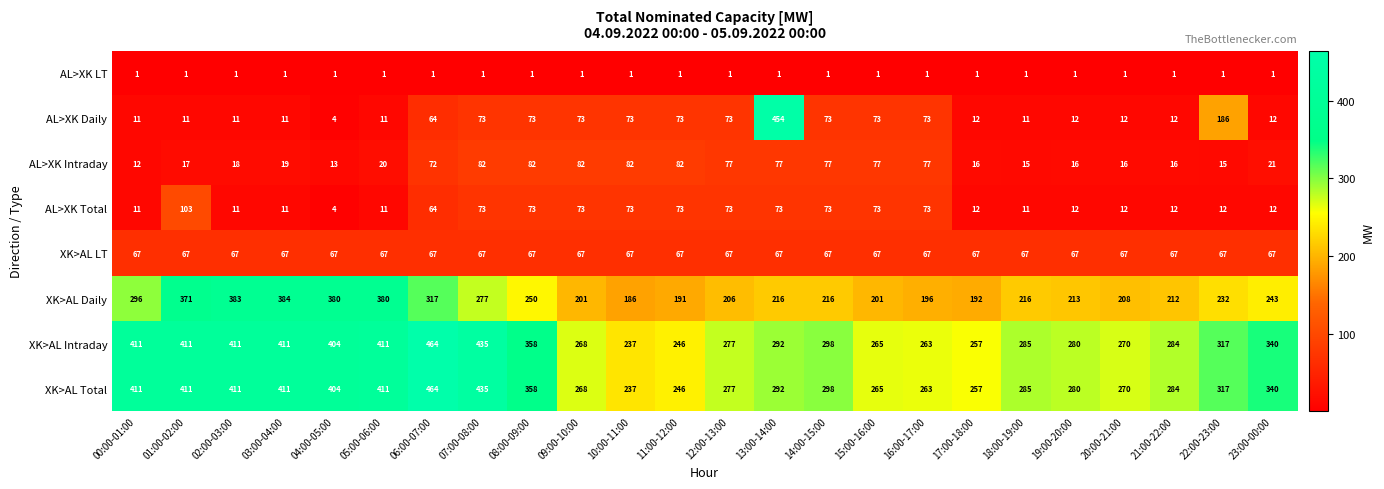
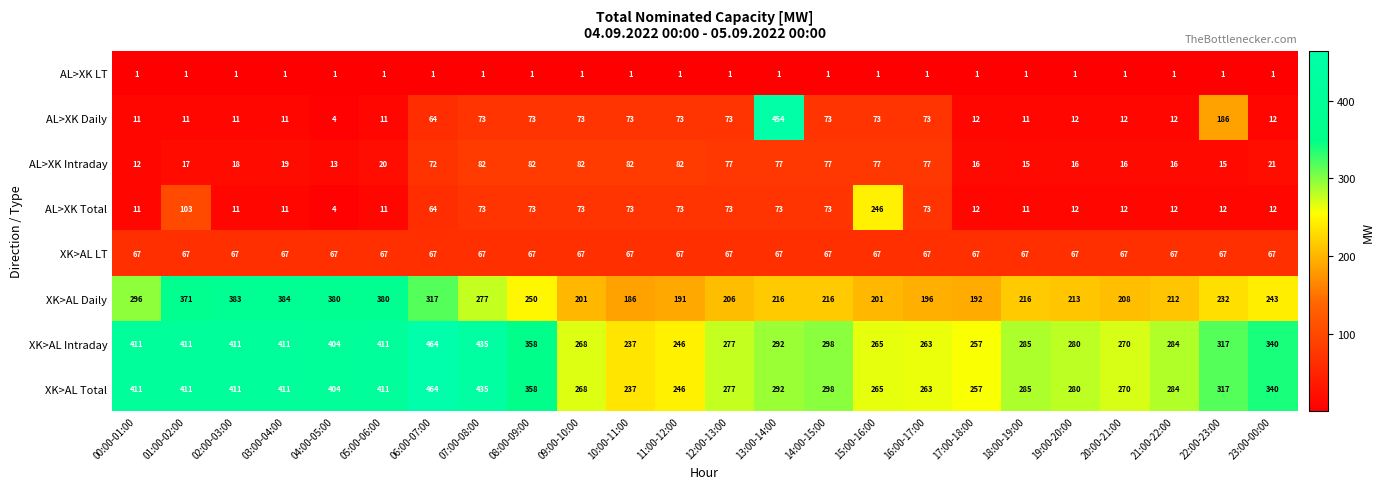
  {
    "AL>XK LT": {
      "00:00-01:00": 1,
      "01:00-02:00": 1,
      "02:00-03:00": 1,
      "03:00-04:00": 1,
      "04:00-05:00": 1,
      "05:00-06:00": 1,
      "06:00-07:00": 1,
      "07:00-08:00": 1,
      "08:00-09:00": 1,
      "09:00-10:00": 1,
      "10:00-11:00": 1,
      "11:00-12:00": 1,
      "12:00-13:00": 1,
      "13:00-14:00": 1,
      "14:00-15:00": 1,
      "15:00-16:00": 1,
      "16:00-17:00": 1,
      "17:00-18:00": 1,
      "18:00-19:00": 1,
      "19:00-20:00": 1,
      "20:00-21:00": 1,
      "21:00-22:00": 1,
      "22:00-23:00": 1,
      "23:00-00:00": 1
    },
    "AL>XK Daily": {
      "00:00-01:00": 11,
      "01:00-02:00": 11,
      "02:00-03:00": 11,
      "03:00-04:00": 11,
      "04:00-05:00": 4,
      "05:00-06:00": 11,
      "06:00-07:00": 64,
      "07:00-08:00": 73,
      "08:00-09:00": 73,
      "09:00-10:00": 73,
      "10:00-11:00": 73,
      "11:00-12:00": 73,
      "12:00-13:00": 73,
      "13:00-14:00": 454,
      "14:00-15:00": 73,
      "15:00-16:00": 73,
      "16:00-17:00": 73,
      "17:00-18:00": 12,
      "18:00-19:00": 11,
      "19:00-20:00": 12,
      "20:00-21:00": 12,
      "21:00-22:00": 12,
      "22:00-23:00": 186,
      "23:00-00:00": 12
    },
    "AL>XK Intraday": {
      "00:00-01:00": 12,
      "01:00-02:00": 17,
      "02:00-03:00": 18,
      "03:00-04:00": 19,
      "04:00-05:00": 13,
      "05:00-06:00": 20,
      "06:00-07:00": 72,
      "07:00-08:00": 82,
      "08:00-09:00": 82,
      "09:00-10:00": 82,
      "10:00-11:00": 82,
      "11:00-12:00": 82,
      "12:00-13:00": 77,
      "13:00-14:00": 77,
      "14:00-15:00": 77,
      "15:00-16:00": 77,
      "16:00-17:00": 77,
      "17:00-18:00": 16,
      "18:00-19:00": 15,
      "19:00-20:00": 16,
      "20:00-21:00": 16,
      "21:00-22:00": 16,
      "22:00-23:00": 15,
      "23:00-00:00": 21
    },
    "AL>XK Total": {
      "00:00-01:00": 11,
      "01:00-02:00": 103,
      "02:00-03:00": 11,
      "03:00-04:00": 11,
      "04:00-05:00": 4,
      "05:00-06:00": 11,
      "06:00-07:00": 64,
      "07:00-08:00": 73,
      "08:00-09:00": 73,
      "09:00-10:00": 73,
      "10:00-11:00": 73,
      "11:00-12:00": 73,
      "12:00-13:00": 73,
      "13:00-14:00": 73,
      "14:00-15:00": 73,
-     "15:00-16:00": 73,
+     "15:00-16:00": 246,
      "16:00-17:00": 73,
      "17:00-18:00": 12,
      "18:00-19:00": 11,
      "19:00-20:00": 12,
      "20:00-21:00": 12,
      "21:00-22:00": 12,
      "22:00-23:00": 12,
      "23:00-00:00": 12
    },
    "XK>AL LT": {
      "00:00-01:00": 67,
      "01:00-02:00": 67,
      "02:00-03:00": 67,
      "03:00-04:00": 67,
      "04:00-05:00": 67,
      "05:00-06:00": 67,
      "06:00-07:00": 67,
      "07:00-08:00": 67,
      "08:00-09:00": 67,
      "09:00-10:00": 67,
      "10:00-11:00": 67,
      "11:00-12:00": 67,
      "12:00-13:00": 67,
      "13:00-14:00": 67,
      "14:00-15:00": 67,
      "15:00-16:00": 67,
      "16:00-17:00": 67,
      "17:00-18:00": 67,
      "18:00-19:00": 67,
      "19:00-20:00": 67,
      "20:00-21:00": 67,
      "21:00-22:00": 67,
      "22:00-23:00": 67,
      "23:00-00:00": 67
    },
    "XK>AL Daily": {
      "00:00-01:00": 296,
      "01:00-02:00": 371,
      "02:00-03:00": 383,
      "03:00-04:00": 384,
      "04:00-05:00": 380,
      "05:00-06:00": 380,
      "06:00-07:00": 317,
      "07:00-08:00": 277,
      "08:00-09:00": 250,
      "09:00-10:00": 201,
      "10:00-11:00": 186,
      "11:00-12:00": 191,
      "12:00-13:00": 206,
      "13:00-14:00": 216,
      "14:00-15:00": 216,
      "15:00-16:00": 201,
      "16:00-17:00": 196,
      "17:00-18:00": 192,
      "18:00-19:00": 216,
      "19:00-20:00": 213,
      "20:00-21:00": 208,
      "21:00-22:00": 212,
      "22:00-23:00": 232,
      "23:00-00:00": 243
    },
    "XK>AL Intraday": {
      "00:00-01:00": 411,
      "01:00-02:00": 411,
      "02:00-03:00": 411,
      "03:00-04:00": 411,
      "04:00-05:00": 404,
      "05:00-06:00": 411,
      "06:00-07:00": 464,
      "07:00-08:00": 435,
      "08:00-09:00": 358,
      "09:00-10:00": 268,
      "10:00-11:00": 237,
      "11:00-12:00": 246,
      "12:00-13:00": 277,
      "13:00-14:00": 292,
      "14:00-15:00": 298,
      "15:00-16:00": 265,
      "16:00-17:00": 263,
      "17:00-18:00": 257,
      "18:00-19:00": 285,
      "19:00-20:00": 280,
      "20:00-21:00": 270,
      "21:00-22:00": 284,
      "22:00-23:00": 317,
      "23:00-00:00": 340
    },
    "XK>AL Total": {
      "00:00-01:00": 411,
      "01:00-02:00": 411,
      "02:00-03:00": 411,
      "03:00-04:00": 411,
      "04:00-05:00": 404,
      "05:00-06:00": 411,
      "06:00-07:00": 464,
      "07:00-08:00": 435,
      "08:00-09:00": 358,
      "09:00-10:00": 268,
      "10:00-11:00": 237,
      "11:00-12:00": 246,
      "12:00-13:00": 277,
      "13:00-14:00": 292,
      "14:00-15:00": 298,
      "15:00-16:00": 265,
      "16:00-17:00": 263,
      "17:00-18:00": 257,
      "18:00-19:00": 285,
      "19:00-20:00": 280,
      "20:00-21:00": 270,
      "21:00-22:00": 284,
      "22:00-23:00": 317,
      "23:00-00:00": 340
    }
  }
